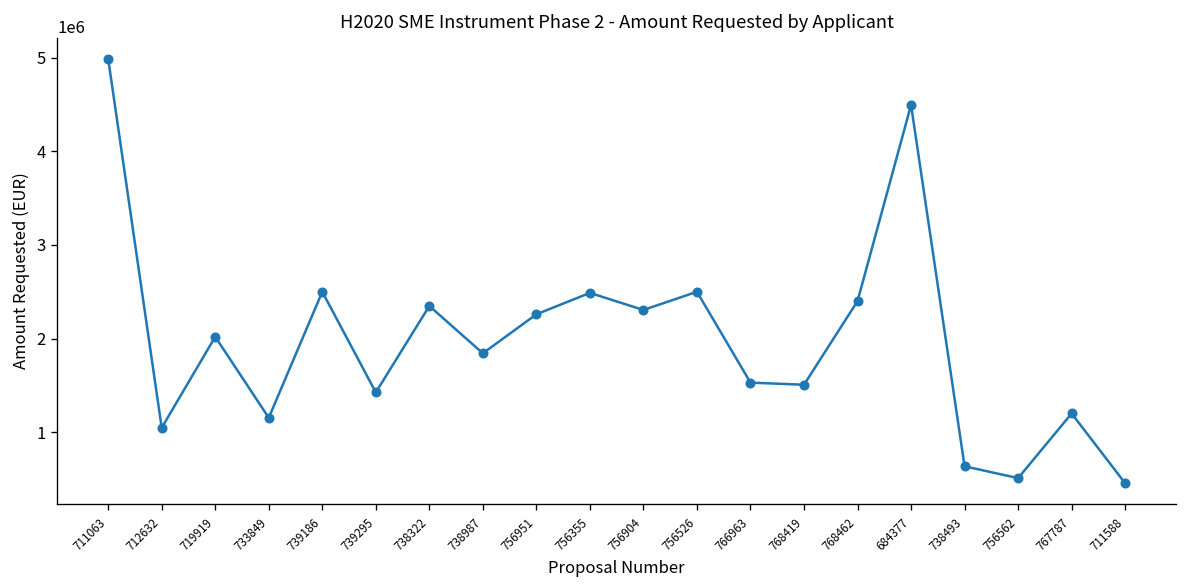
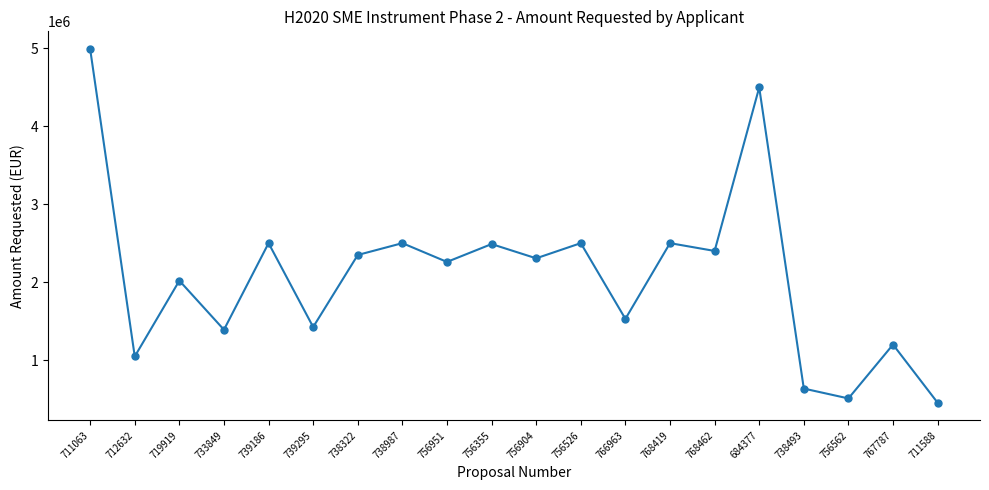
  {
    "711063": 5000000,
    "712632": 1000000,
    "719919": 2000000,
-   "733849": 1200000,
+   "733849": 1400000,
    "739186": 2500000,
    "739295": 1400000,
    "738322": 2300000,
-   "738987": 1800000,
+   "738987": 2500000,
    "756951": 2300000,
    "756355": 2500000,
    "756904": 2300000,
    "756526": 2500000,
    "766963": 1500000,
-   "768419": 1500000,
+   "768419": 2500000,
    "768462": 2400000,
    "684377": 4500000,
    "738493": 600000,
    "756562": 500000,
    "767787": 1200000,
    "711588": 500000
  }
